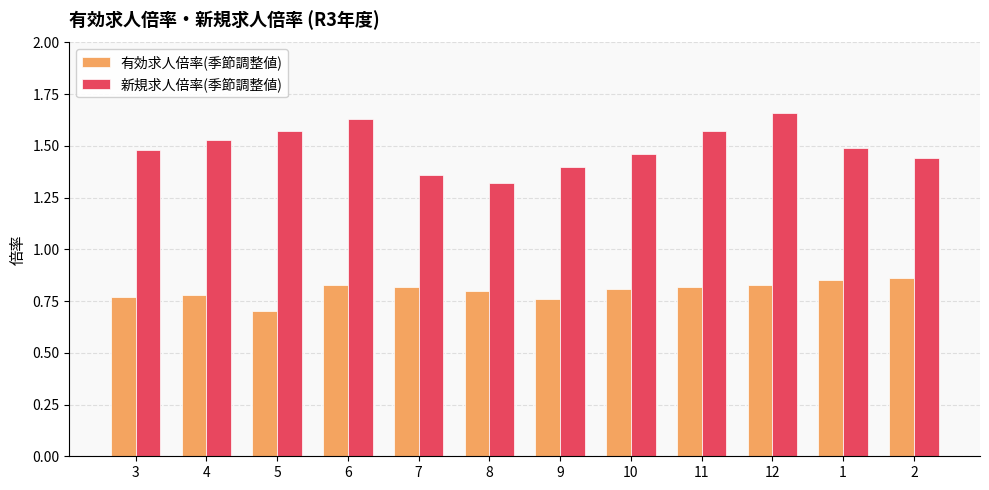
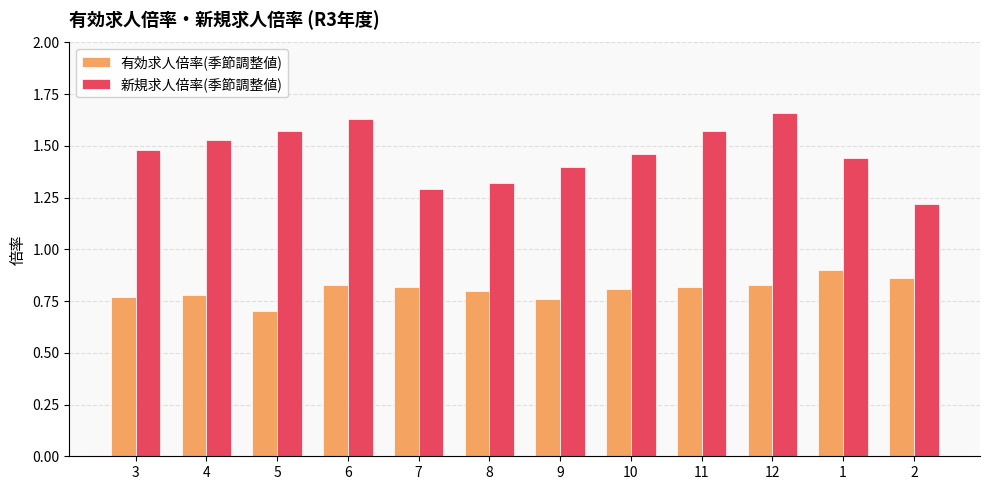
  {
    "有効求人倍率(季節調整値)": {
      "3": 0.77,
      "4": 0.78,
      "5": 0.70,
      "6": 0.83,
      "7": 0.82,
      "8": 0.80,
      "9": 0.76,
      "10": 0.81,
      "11": 0.82,
      "12": 0.83,
-     "1": 0.85,
+     "1": 0.90,
      "2": 0.86
    },
    "新規求人倍率(季節調整値)": {
      "3": 1.48,
      "4": 1.53,
      "5": 1.57,
      "6": 1.63,
-     "7": 1.36,
+     "7": 1.29,
      "8": 1.32,
      "9": 1.40,
      "10": 1.46,
      "11": 1.57,
      "12": 1.66,
-     "1": 1.49,
-     "2": 1.44
+     "1": 1.44,
+     "2": 1.22
    }
  }
